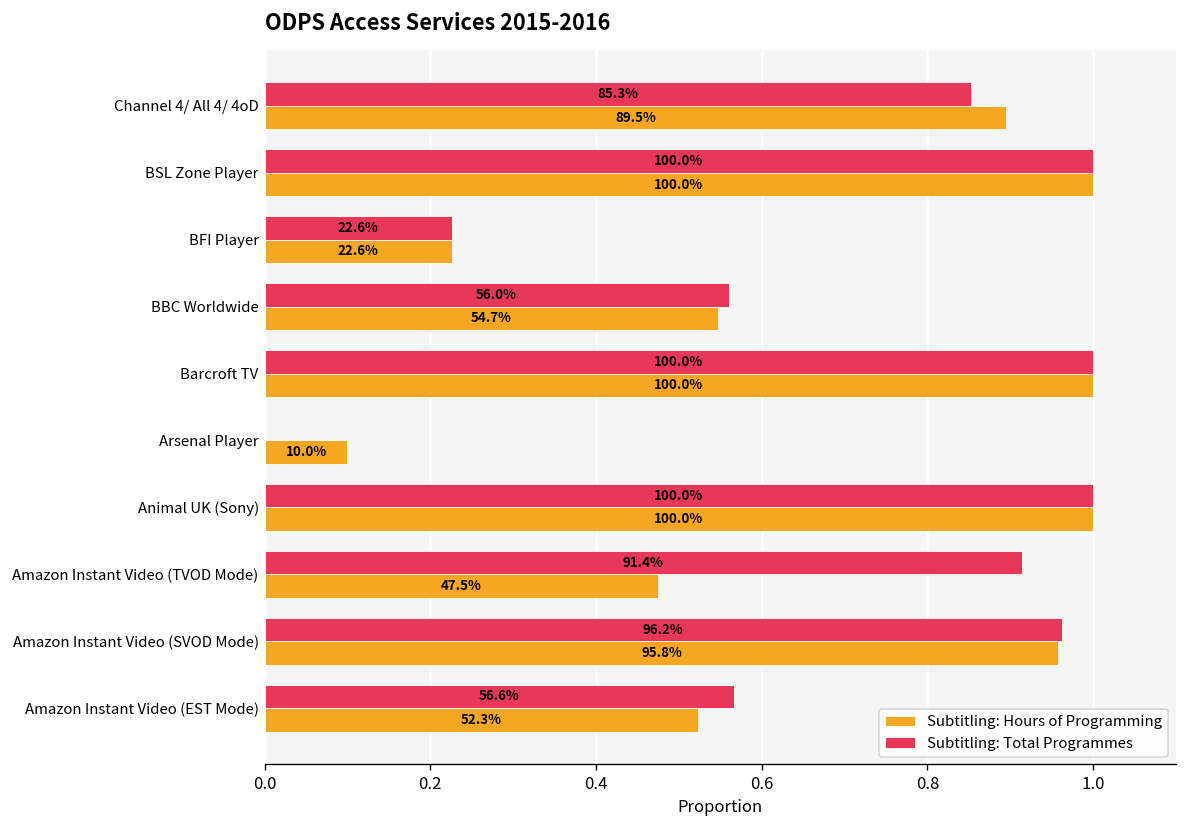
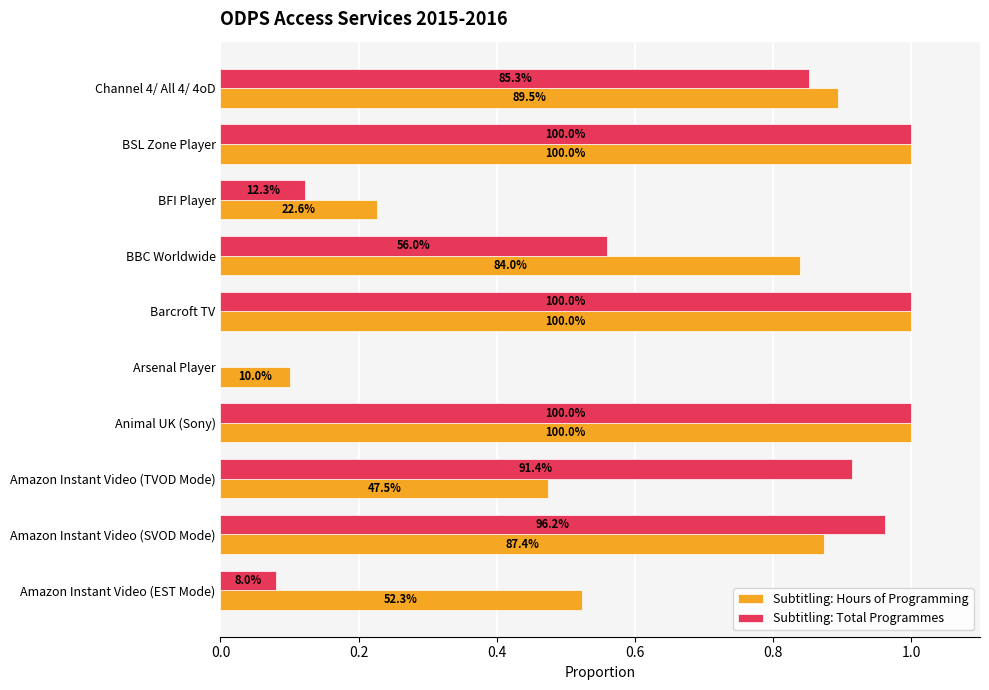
  {
    "Subtitling: Hours of Programming": {
      "Channel 4/ All 4/ 4oD": "89.5%",
      "BSL Zone Player": "100.0%",
      "BFI Player": "22.6%",
-     "BBC Worldwide": "54.7%",
+     "BBC Worldwide": "84.0%",
      "Barcroft TV": "100.0%",
      "Arsenal Player": "10.0%",
      "Animal UK (Sony)": "100.0%",
      "Amazon Instant Video (TVOD Mode)": "47.5%",
-     "Amazon Instant Video (SVOD Mode)": "95.8%",
+     "Amazon Instant Video (SVOD Mode)": "87.4%",
      "Amazon Instant Video (EST Mode)": "52.3%"
    },
    "Subtitling: Total Programmes": {
      "Channel 4/ All 4/ 4oD": "85.3%",
      "BSL Zone Player": "100.0%",
-     "BFI Player": "22.6%",
+     "BFI Player": "12.3%",
      "BBC Worldwide": "56.0%",
      "Barcroft TV": "100.0%",
      "Animal UK (Sony)": "100.0%",
      "Amazon Instant Video (TVOD Mode)": "91.4%",
      "Amazon Instant Video (SVOD Mode)": "96.2%",
-     "Amazon Instant Video (EST Mode)": "56.6%"
+     "Amazon Instant Video (EST Mode)": "8.0%"
    }
  }
